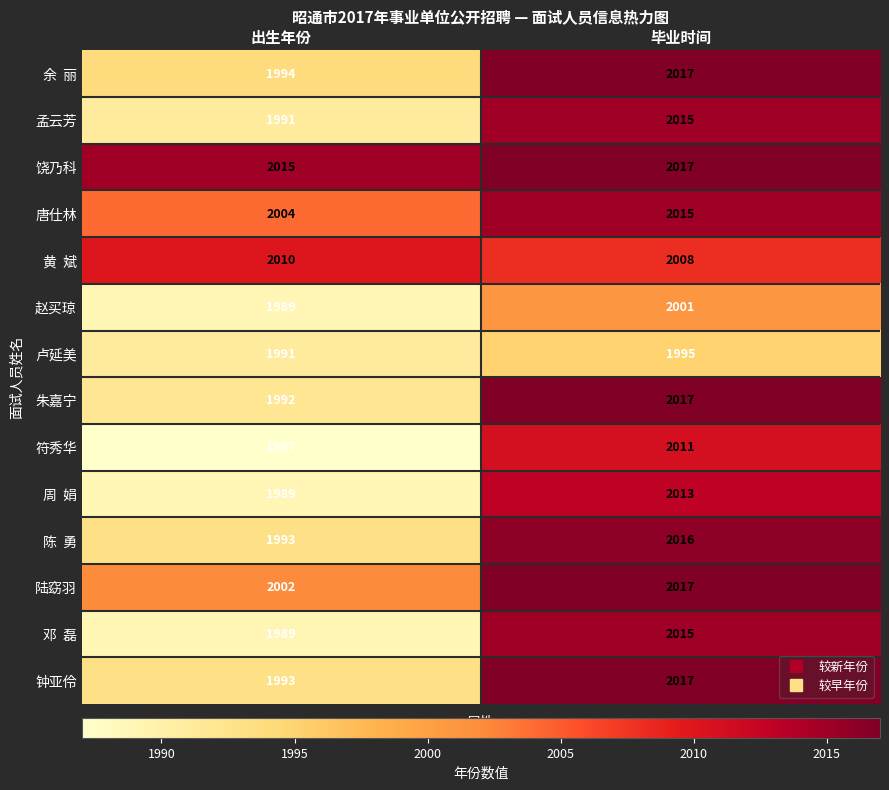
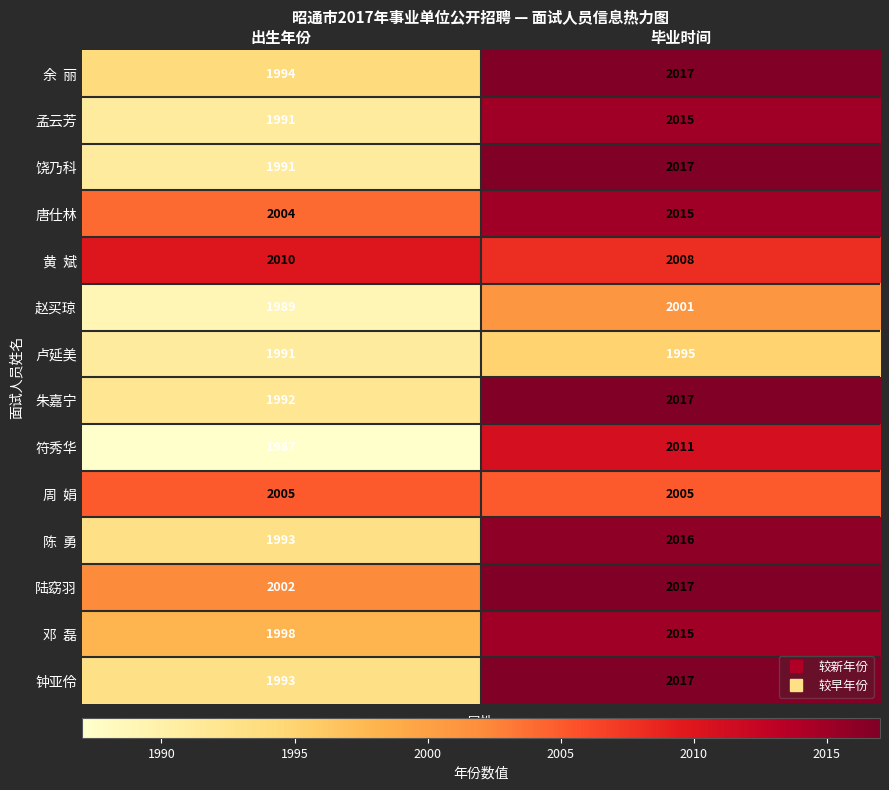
  {
    "余 丽": {
      "出生年份": 1994,
      "毕业时间": 2017
    },
    "孟云芳": {
      "出生年份": 1991,
      "毕业时间": 2015
    },
    "饶乃科": {
-     "出生年份": 2015,
+     "出生年份": 1991,
      "毕业时间": 2017
    },
    "唐仕林": {
      "出生年份": 2004,
      "毕业时间": 2015
    },
    "黄 斌": {
      "出生年份": 2010,
      "毕业时间": 2008
    },
    "赵买琼": {
      "出生年份": 1989,
      "毕业时间": 2001
    },
    "卢延美": {
      "出生年份": 1991,
      "毕业时间": 1995
    },
    "朱嘉宁": {
      "出生年份": 1992,
      "毕业时间": 2017
    },
    "符秀华": {
      "出生年份": 1987,
      "毕业时间": 2011
    },
    "周 娟": {
-     "出生年份": 1989,
-     "毕业时间": 2013
+     "出生年份": 2005,
+     "毕业时间": 2005
    },
    "陈 勇": {
      "出生年份": 1993,
      "毕业时间": 2016
    },
    "陆窈羽": {
      "出生年份": 2002,
      "毕业时间": 2017
    },
    "邓 磊": {
-     "出生年份": 1989,
+     "出生年份": 1998,
      "毕业时间": 2015
    },
    "钟亚伶": {
      "出生年份": 1993,
      "毕业时间": 2017
    }
  }
